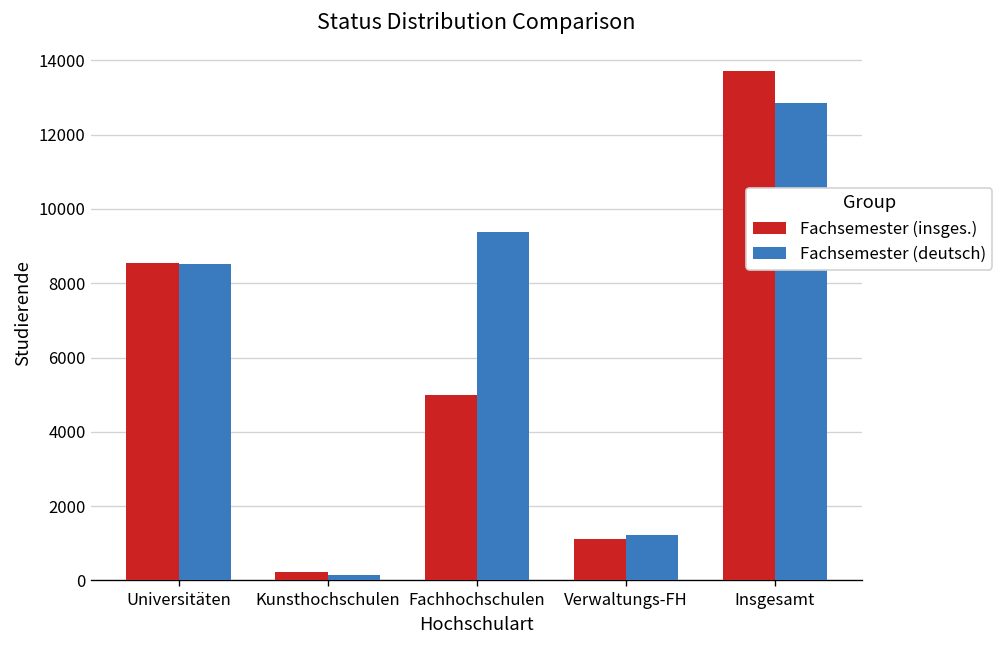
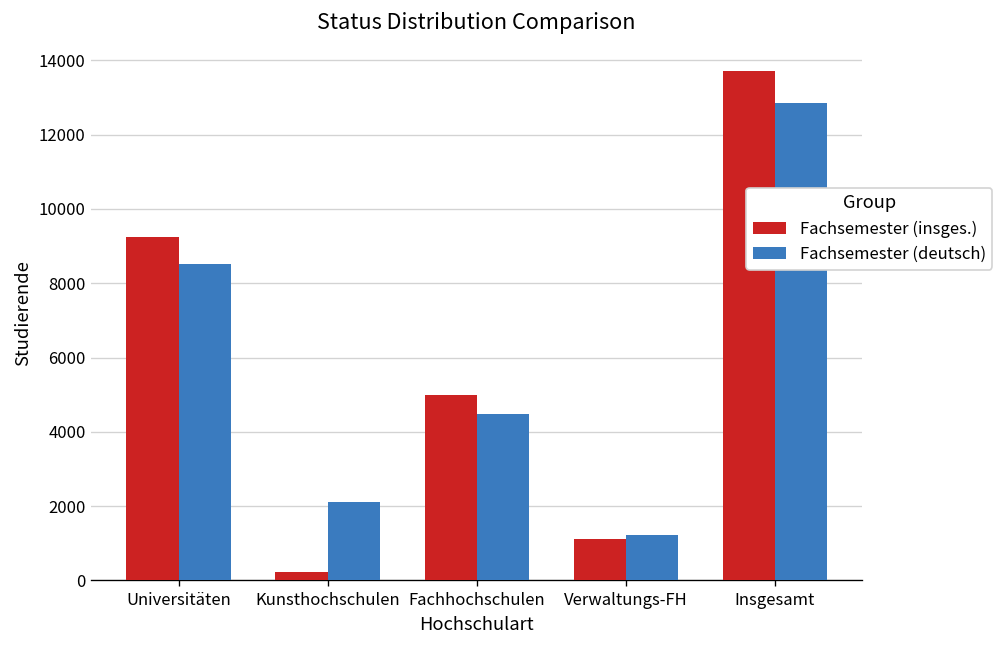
  {
    "Fachsemester (insges.)": {
-     "Universitäten": 8600,
+     "Universitäten": 9300,
      "Kunsthochschulen": 200,
      "Fachhochschulen": 5000,
      "Verwaltungs-FH": 1100,
      "Insgesamt": 13700
    },
    "Fachsemester (deutsch)": {
      "Universitäten": 8500,
-     "Kunsthochschulen": 200,
-     "Fachhochschulen": 9400,
+     "Kunsthochschulen": 2100,
+     "Fachhochschulen": 4500,
      "Verwaltungs-FH": 1200,
      "Insgesamt": 12800
    }
  }
